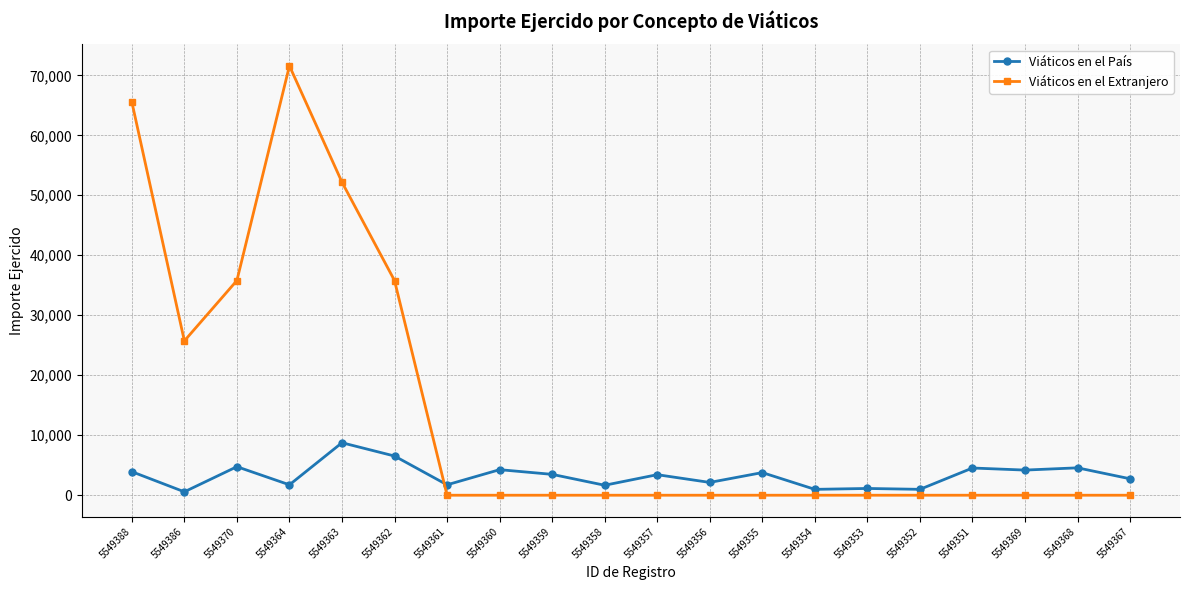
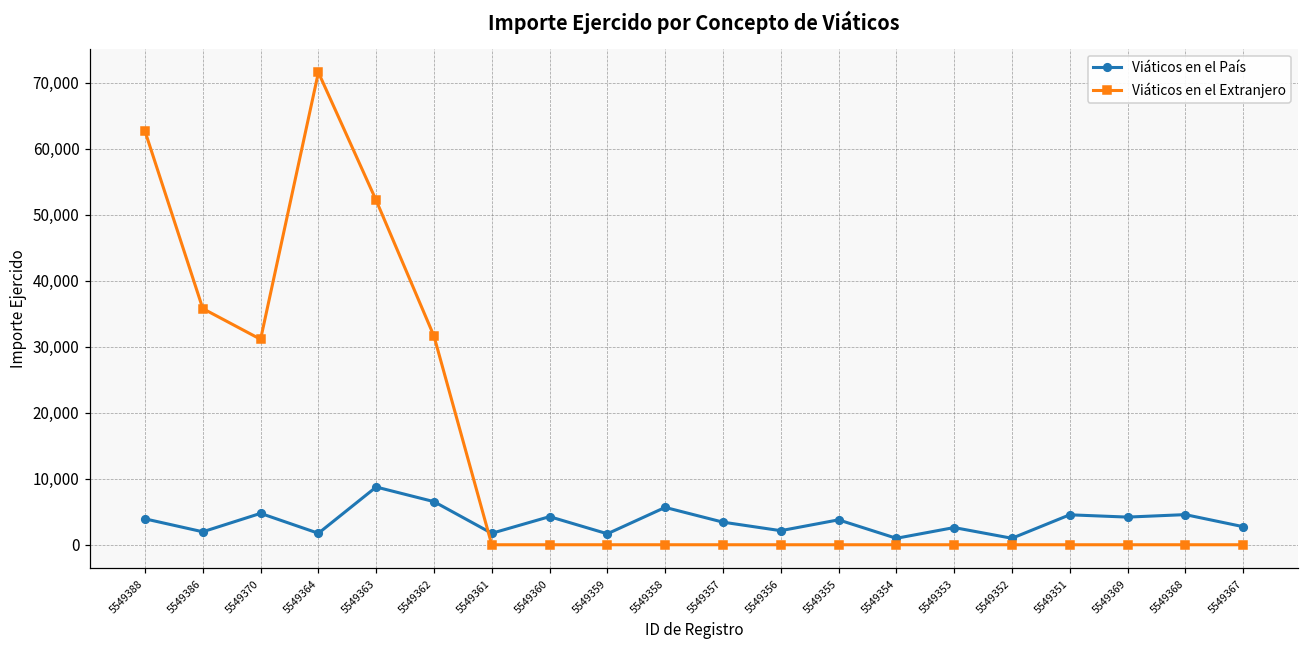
  {
    "Viáticos en el País": {
      "5549388": "4,000",
-     "5549386": "1,000",
+     "5549386": "2,000",
      "5549370": "5,000",
      "5549364": "2,000",
      "5549363": "9,000",
      "5549362": "7,000",
      "5549361": "2,000",
      "5549360": "4,000",
-     "5549359": "3,000",
-     "5549358": "2,000",
+     "5549359": "2,000",
+     "5549358": "6,000",
      "5549357": "3,000",
      "5549356": "2,000",
      "5549355": "4,000",
      "5549354": "1,000",
-     "5549353": "1,000",
+     "5549353": "3,000",
      "5549352": "1,000",
      "5549351": "5,000",
      "5549369": "4,000",
      "5549368": "5,000",
      "5549367": "3,000"
    },
    "Viáticos en el Extranjero": {
-     "5549388": "66,000",
-     "5549386": "26,000",
-     "5549370": "36,000",
+     "5549388": "63,000",
+     "5549386": "36,000",
+     "5549370": "31,000",
      "5549364": "72,000",
      "5549363": "52,000",
-     "5549362": "36,000",
+     "5549362": "32,000",
      "5549361": "0",
      "5549360": "0",
      "5549359": "0",
      "5549358": "0",
      "5549357": "0",
      "5549356": "0",
      "5549355": "0",
      "5549354": "0",
      "5549353": "0",
      "5549352": "0",
      "5549351": "0",
      "5549369": "0",
      "5549368": "0",
      "5549367": "0"
    }
  }
